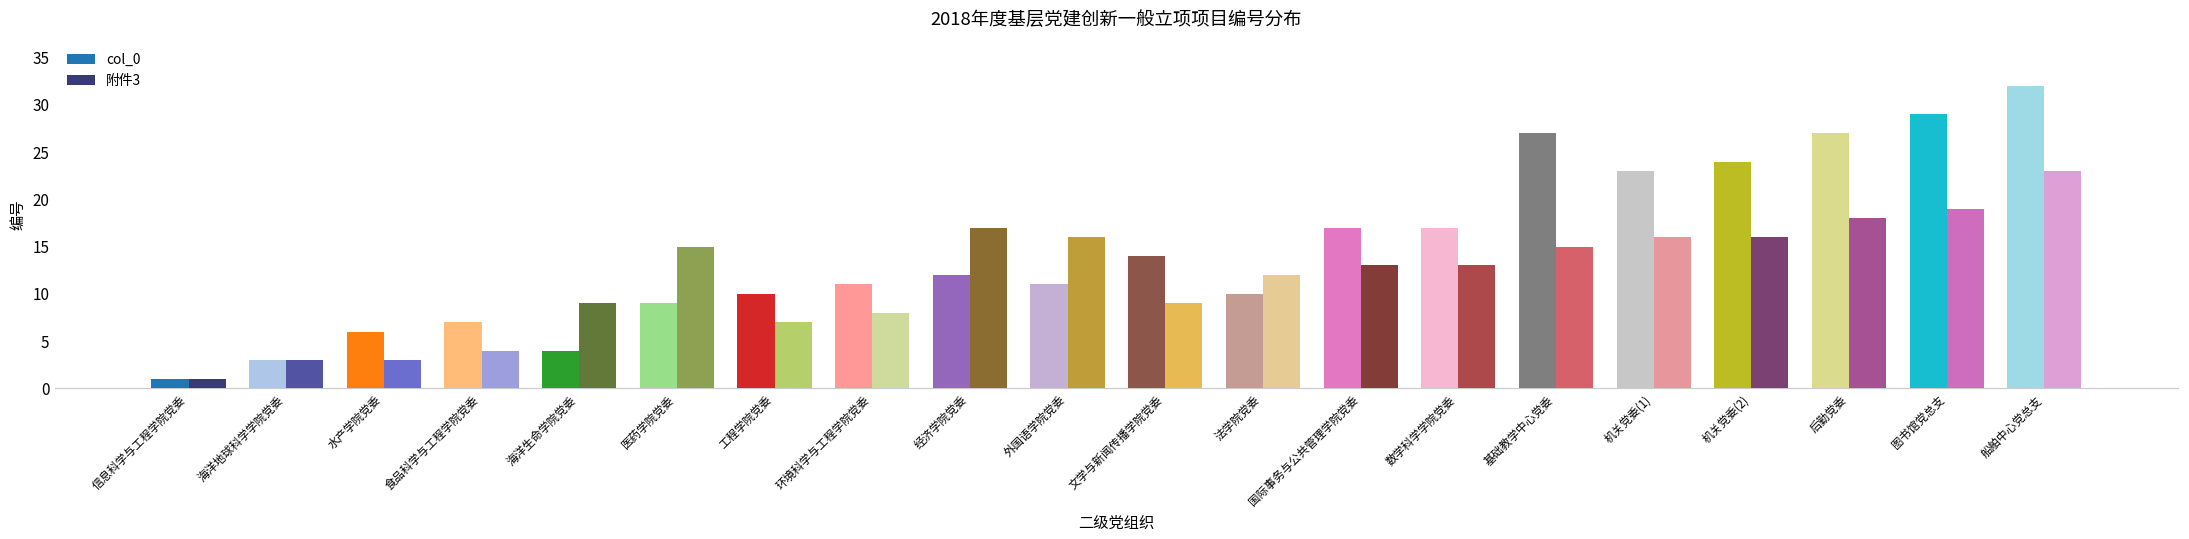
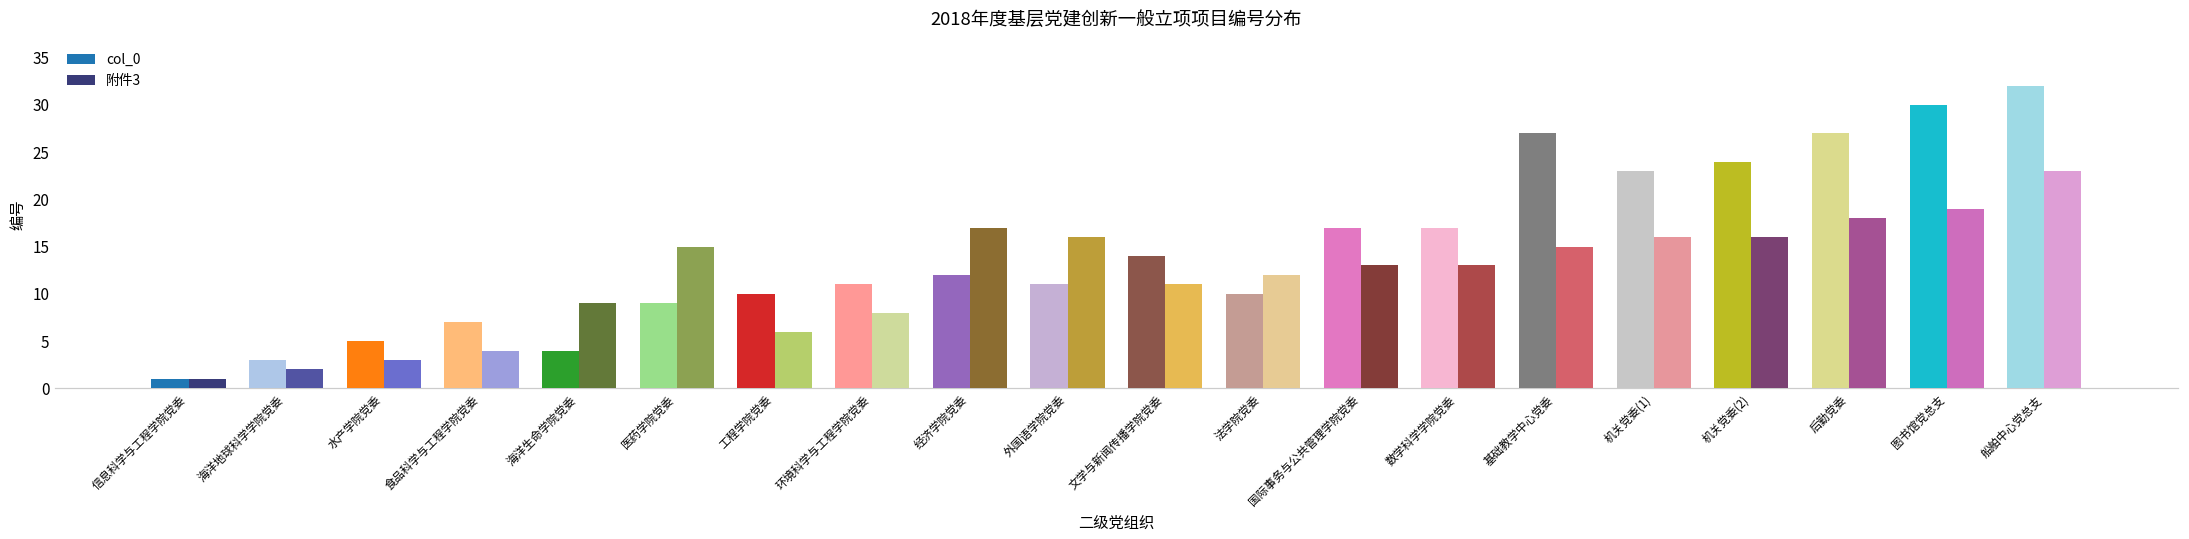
  {
    "col_0": {
      "信息科学与工程学院党委": 1,
      "海洋地球科学学院党委": 3,
-     "水产学院党委": 6,
+     "水产学院党委": 5,
      "食品科学与工程学院党委": 7,
      "海洋生命学院党委": 4,
      "医药学院党委": 9,
      "工程学院党委": 10,
      "环境科学与工程学院党委": 11,
      "经济学院党委": 12,
      "外国语学院党委": 11,
      "文学与新闻传播学院党委": 14,
      "法学院党委": 10,
      "国际事务与公共管理学院党委": 17,
      "数学科学学院党委": 17,
      "基础教学中心党委": 27,
      "机关党委(1)": 23,
      "机关党委(2)": 24,
      "后勤党委": 27,
-     "图书馆党总支": 29,
+     "图书馆党总支": 30,
      "船舶中心党总支": 32
    },
    "附件3": {
      "信息科学与工程学院党委": 1,
-     "海洋地球科学学院党委": 3,
+     "海洋地球科学学院党委": 2,
      "水产学院党委": 3,
      "食品科学与工程学院党委": 4,
      "海洋生命学院党委": 9,
      "医药学院党委": 15,
-     "工程学院党委": 7,
+     "工程学院党委": 6,
      "环境科学与工程学院党委": 8,
      "经济学院党委": 17,
      "外国语学院党委": 16,
-     "文学与新闻传播学院党委": 9,
+     "文学与新闻传播学院党委": 11,
      "法学院党委": 12,
      "国际事务与公共管理学院党委": 13,
      "数学科学学院党委": 13,
      "基础教学中心党委": 15,
      "机关党委(1)": 16,
      "机关党委(2)": 16,
      "后勤党委": 18,
      "图书馆党总支": 19,
      "船舶中心党总支": 23
    }
  }
